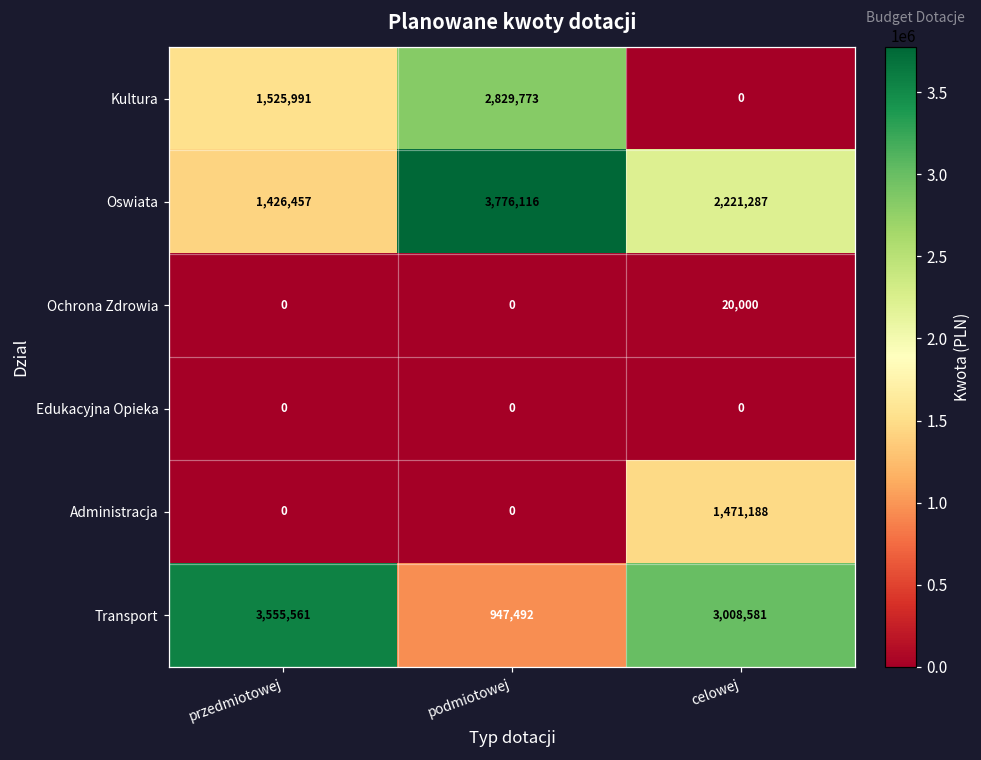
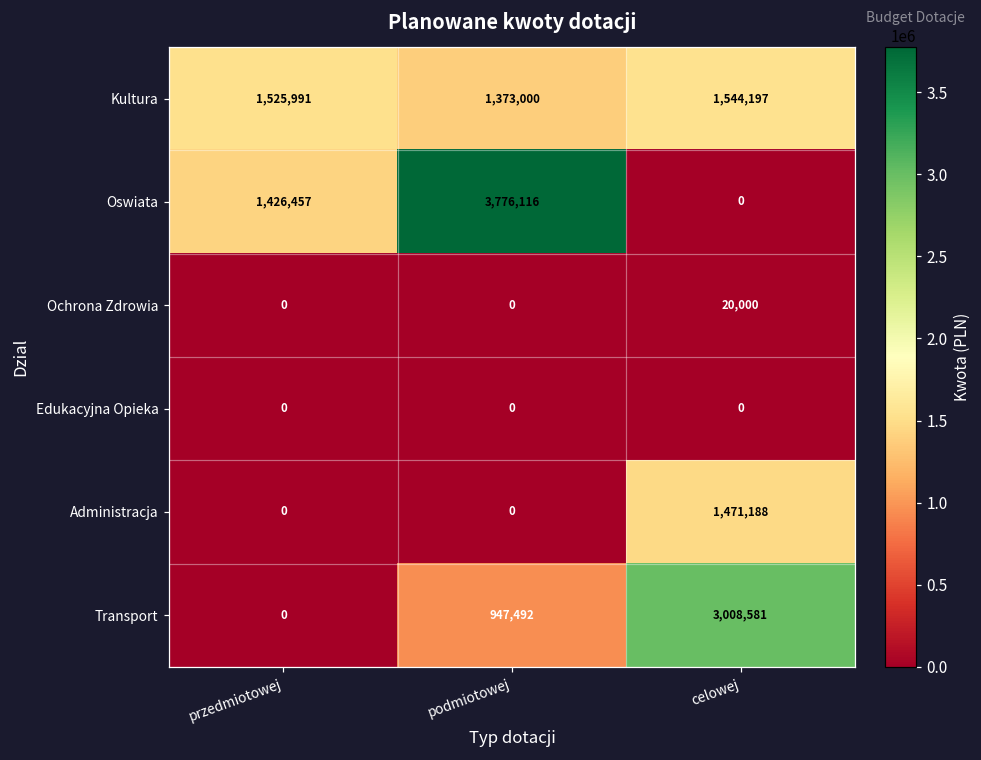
  {
    "Kultura": {
      "przedmiotowej": "1,525,991",
-     "podmiotowej": "2,829,773",
-     "celowej": "0"
+     "podmiotowej": "1,373,000",
+     "celowej": "1,544,197"
    },
    "Oswiata": {
      "przedmiotowej": "1,426,457",
      "podmiotowej": "3,776,116",
-     "celowej": "2,221,287"
+     "celowej": "0"
    },
    "Ochrona Zdrowia": {
      "przedmiotowej": "0",
      "podmiotowej": "0",
      "celowej": "20,000"
    },
    "Edukacyjna Opieka": {
      "przedmiotowej": "0",
      "podmiotowej": "0",
      "celowej": "0"
    },
    "Administracja": {
      "przedmiotowej": "0",
      "podmiotowej": "0",
      "celowej": "1,471,188"
    },
    "Transport": {
-     "przedmiotowej": "3,555,561",
+     "przedmiotowej": "0",
      "podmiotowej": "947,492",
      "celowej": "3,008,581"
    }
  }
